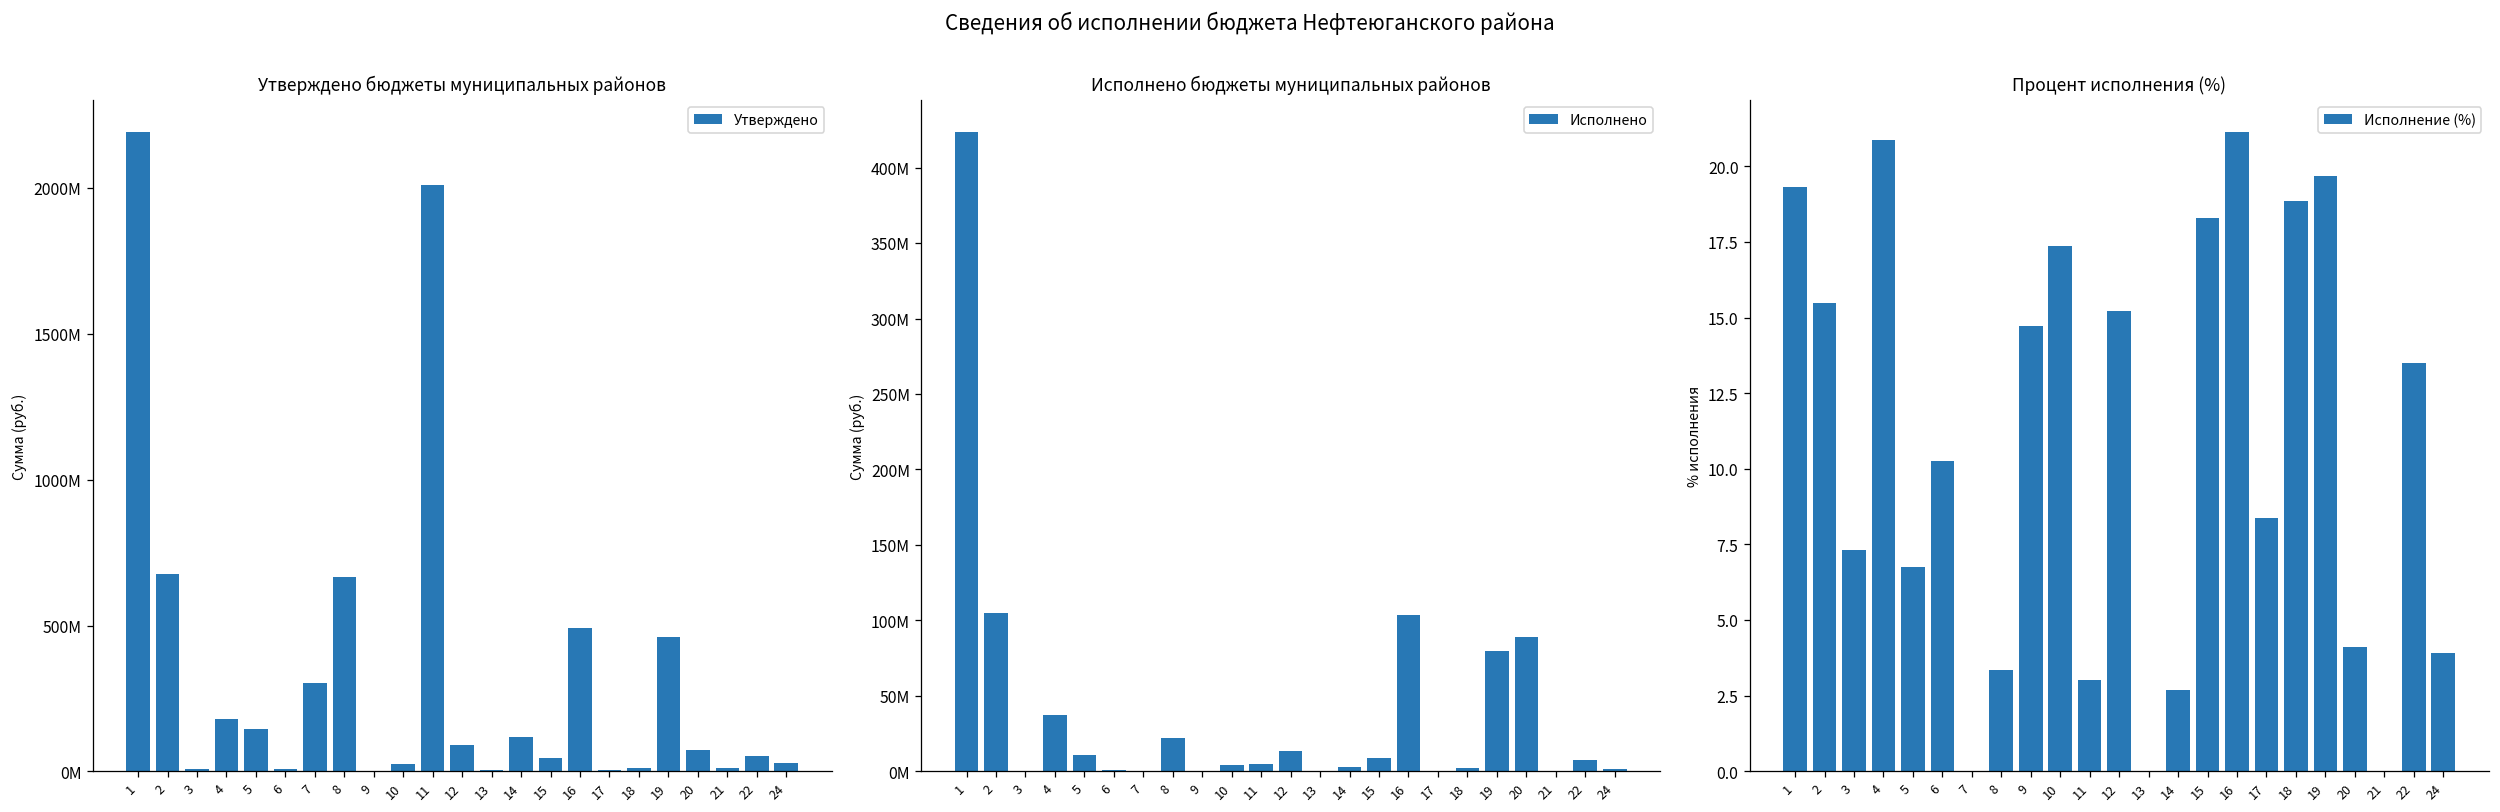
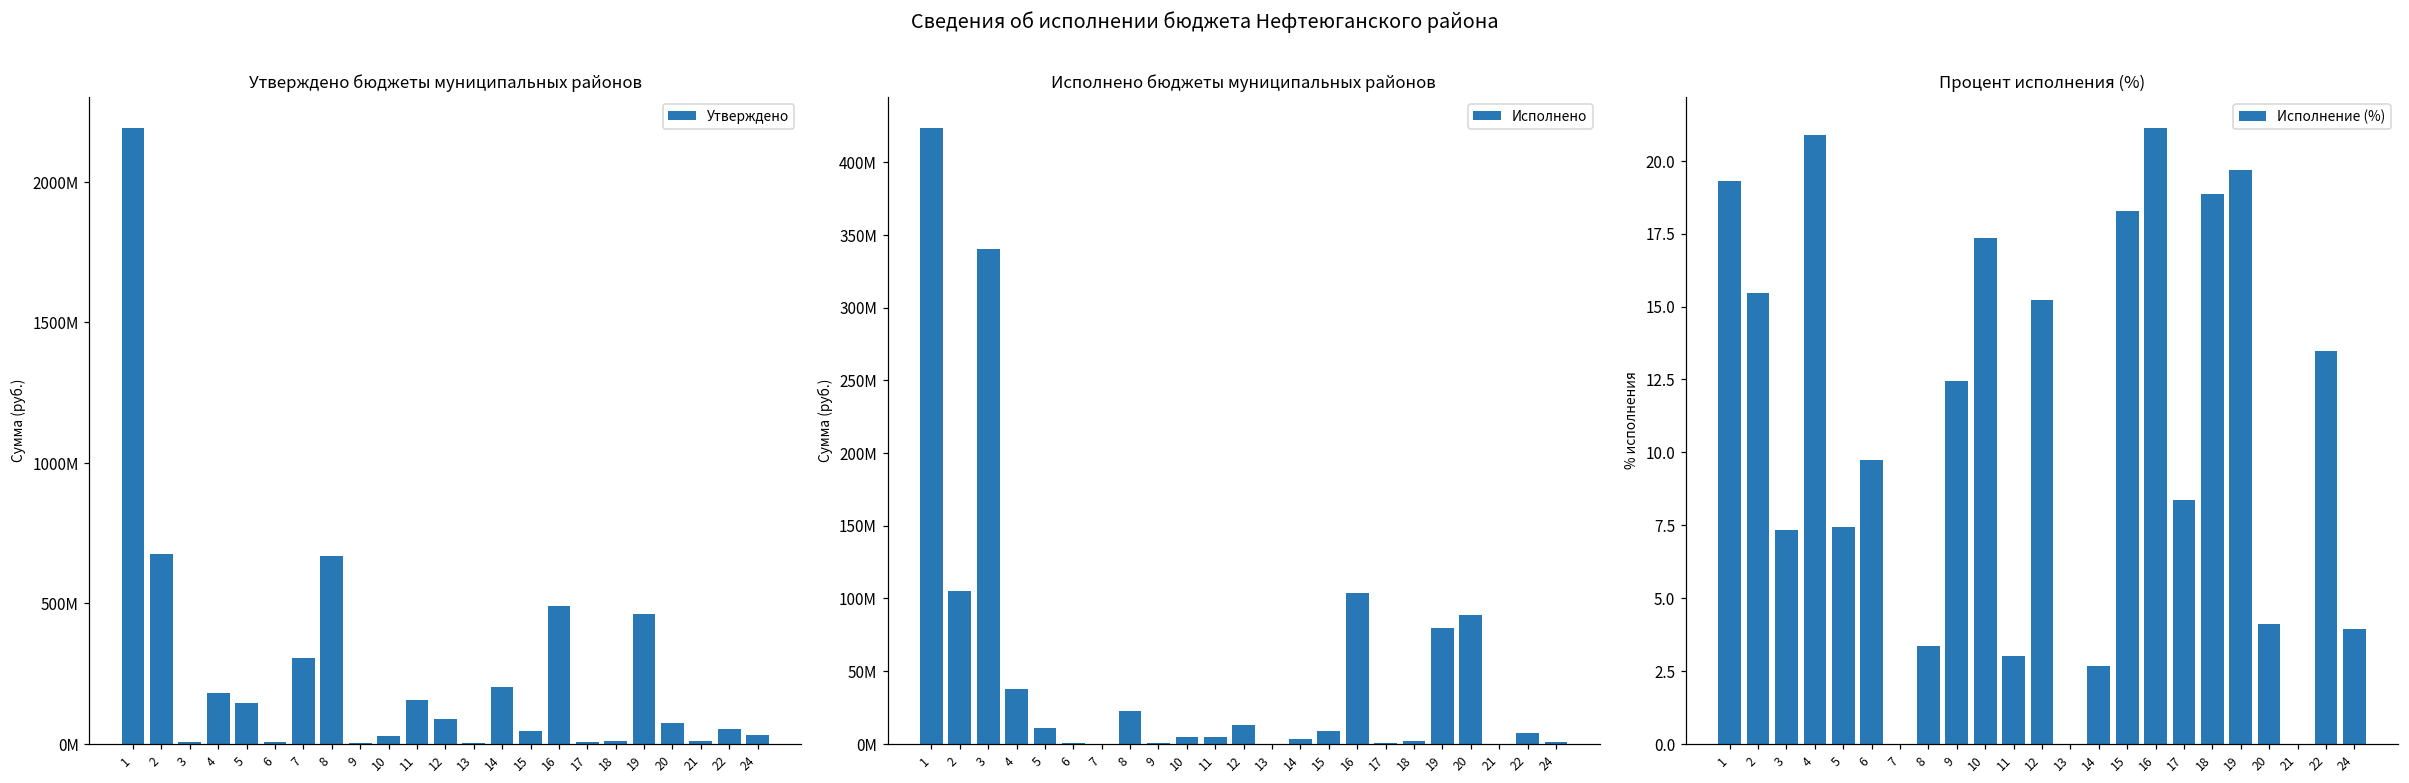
  {
    "Утверждено бюджеты муниципальных районов": {
      "1": 2190000000,
      "2": 680000000,
      "4": 180000000,
      "5": 150000000,
      "7": 300000000,
      "8": 670000000,
      "10": 30000000,
-     "11": 2010000000,
+     "11": 150000000,
      "12": 90000000,
-     "14": 120000000,
+     "14": 200000000,
      "15": 50000000,
      "16": 490000000,
      "18": 10000000,
      "19": 460000000,
      "20": 70000000,
      "21": 10000000,
      "22": 50000000,
      "24": 30000000
    },
    "Исполнено бюджеты муниципальных районов": {
      "1": 424000000,
      "2": 105000000,
-     "3": 0,
+     "3": 340000000,
      "4": 38000000,
      "5": 11000000,
      "7": 0,
      "8": 22000000,
      "10": 4000000,
      "11": 5000000,
      "12": 13000000,
      "13": 0,
      "14": 3000000,
      "15": 9000000,
      "16": 104000000,
      "18": 2000000,
      "19": 80000000,
      "20": 89000000,
      "21": 0,
      "22": 7000000
    },
    "Процент исполнения (%)": {
      "1": 19.3,
      "2": 15.5,
      "3": 7.3,
      "4": 20.9,
-     "5": 6.7,
-     "6": 10.3,
+     "5": 7.5,
+     "6": 9.7,
      "7": 0.0,
      "8": 3.3,
-     "9": 14.7,
+     "9": 12.4,
      "10": 17.4,
      "11": 3.0,
      "12": 15.2,
      "13": 0.0,
      "14": 2.7,
      "15": 18.3,
      "16": 21.1,
      "17": 8.4,
      "18": 18.8,
      "19": 19.7,
      "20": 4.1,
      "21": 0.0,
      "22": 13.5,
      "24": 3.9
    }
  }
